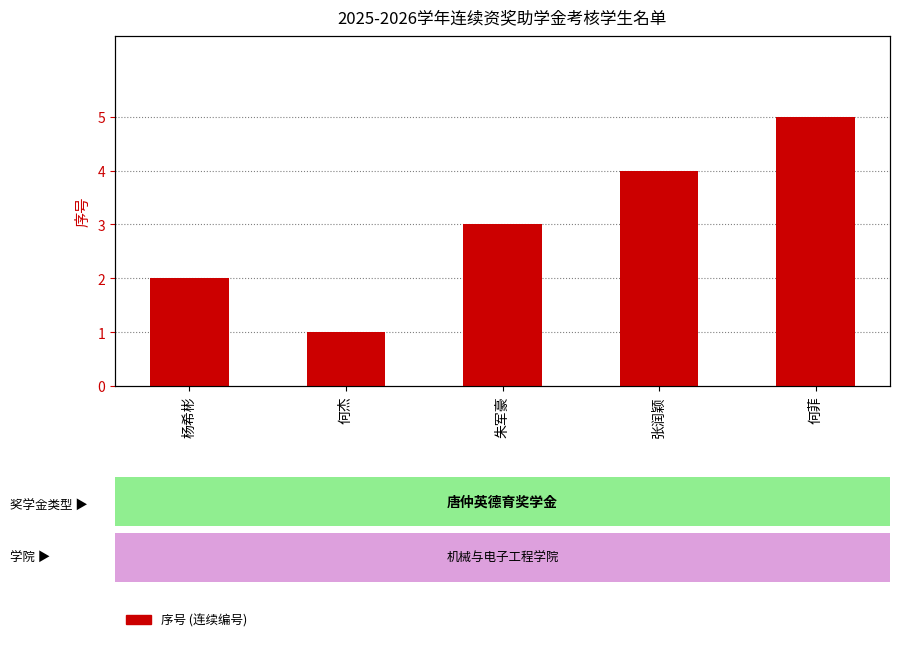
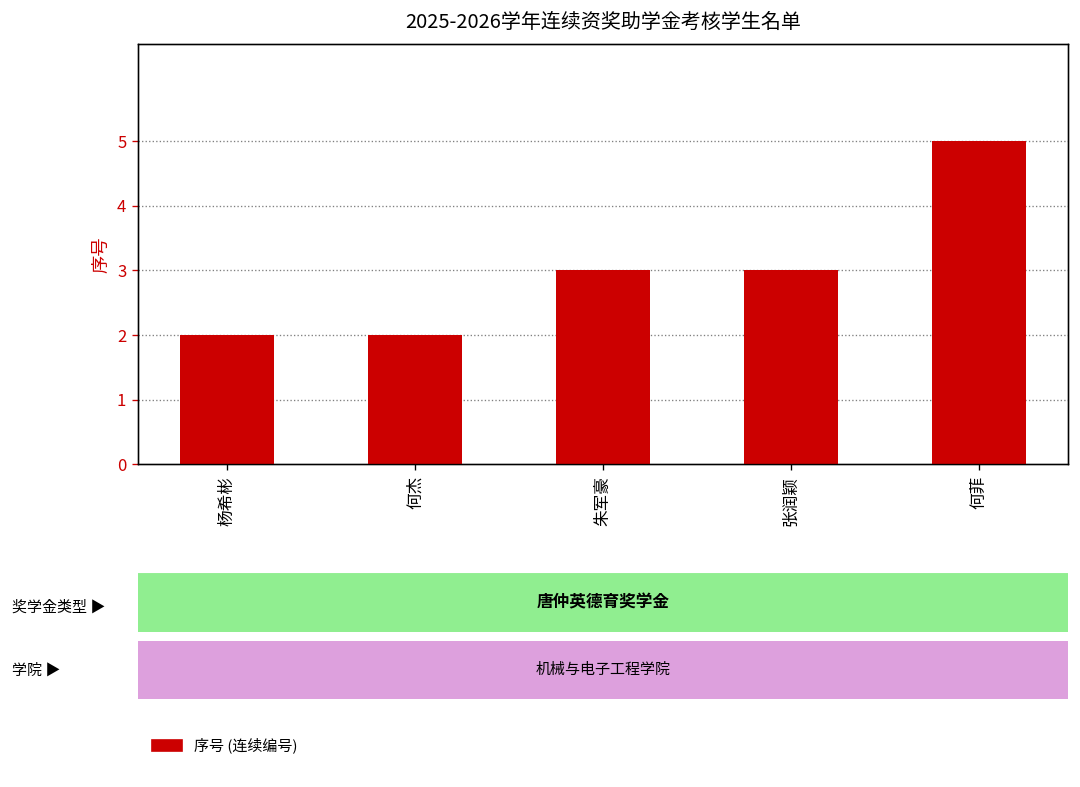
  {
    "杨希彬": 2,
-   "何杰": 1,
+   "何杰": 2,
    "朱军豪": 3,
-   "张润颖": 4,
+   "张润颖": 3,
    "何菲": 5
  }
